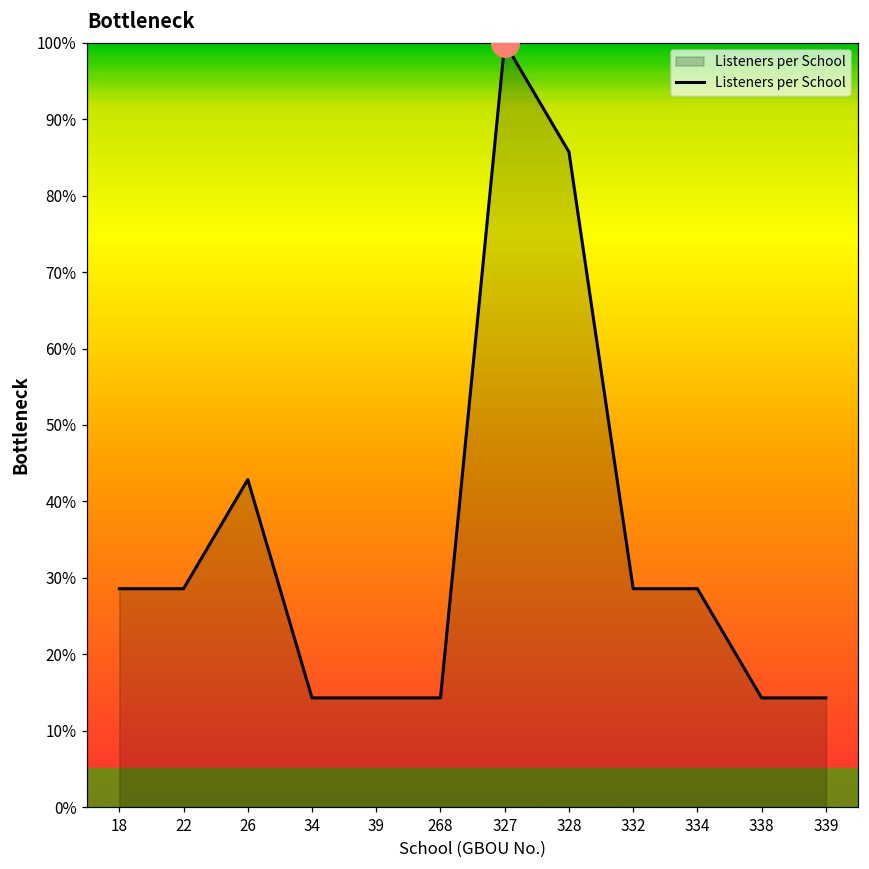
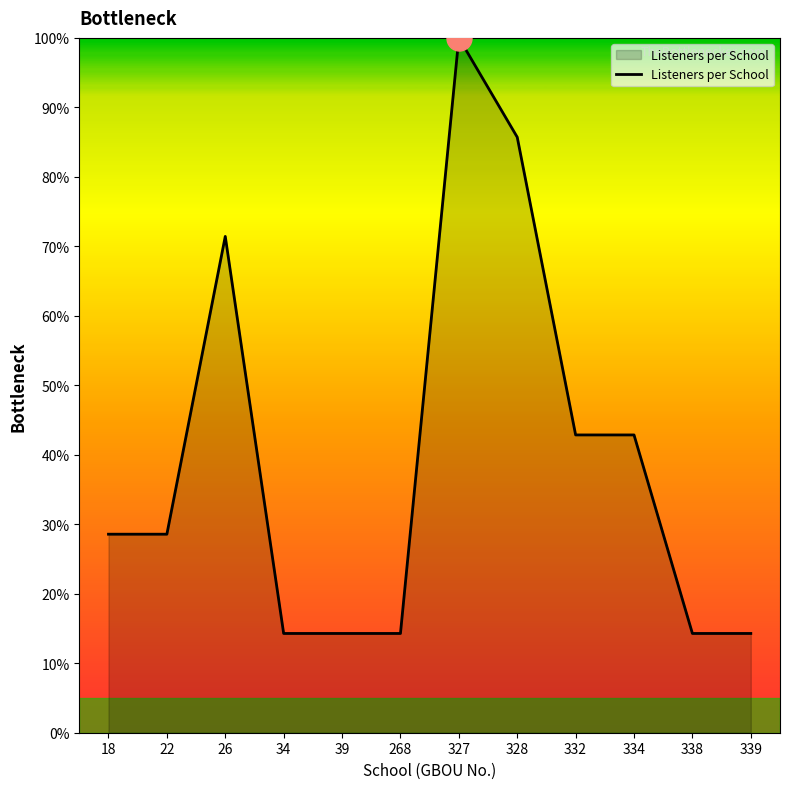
  {
    "Listeners per School": {
      "18": "29%",
      "22": "29%",
-     "26": "43%",
+     "26": "71%",
      "34": "14%",
      "39": "14%",
      "268": "14%",
      "328": "86%",
-     "332": "29%",
-     "334": "29%",
+     "332": "43%",
+     "334": "43%",
      "338": "14%",
      "339": "14%"
    }
  }
